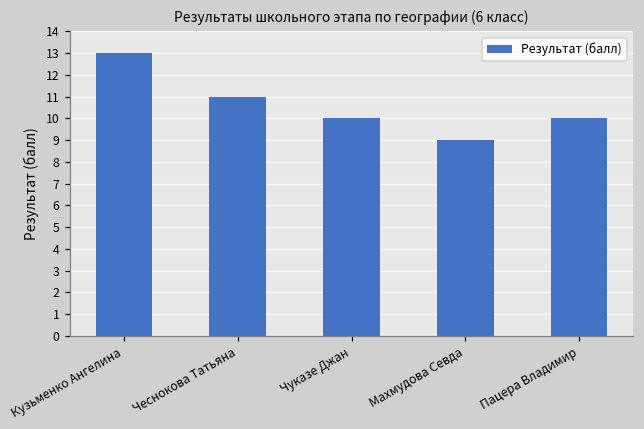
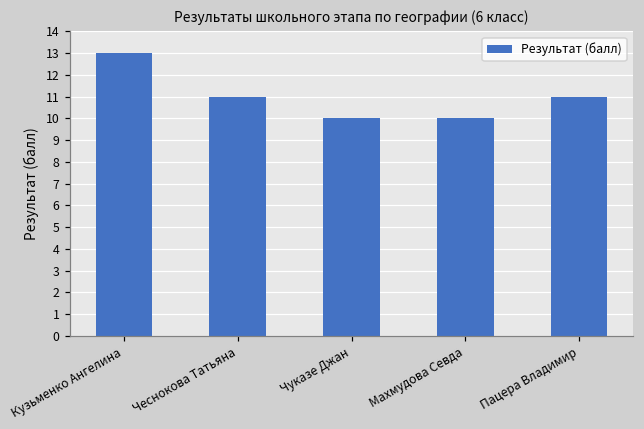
  {
    "Кузьменко Ангелина": 13,
    "Чеснокова Татьяна": 11,
    "Чуказе Джан": 10,
-   "Махмудова Севда": 9,
-   "Пацера Владимир": 10
+   "Махмудова Севда": 10,
+   "Пацера Владимир": 11
  }
